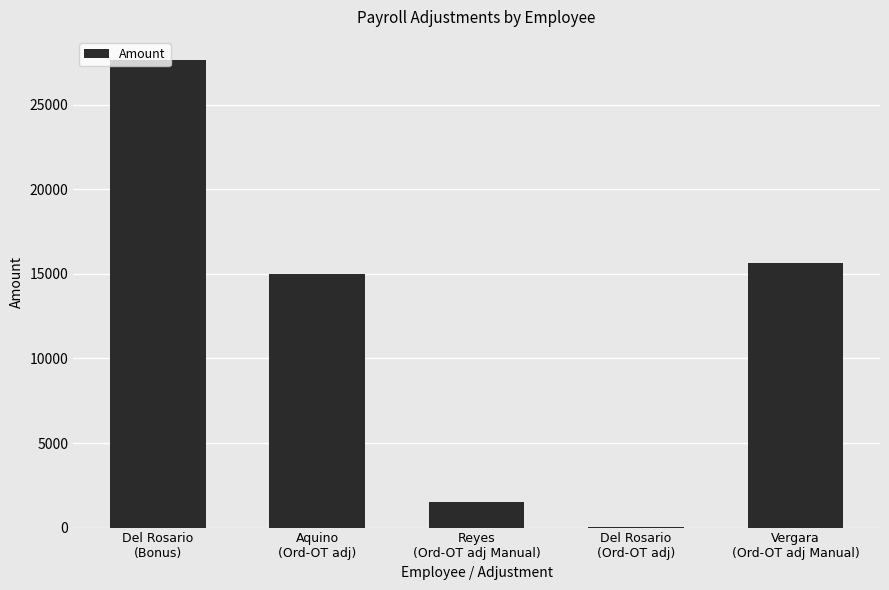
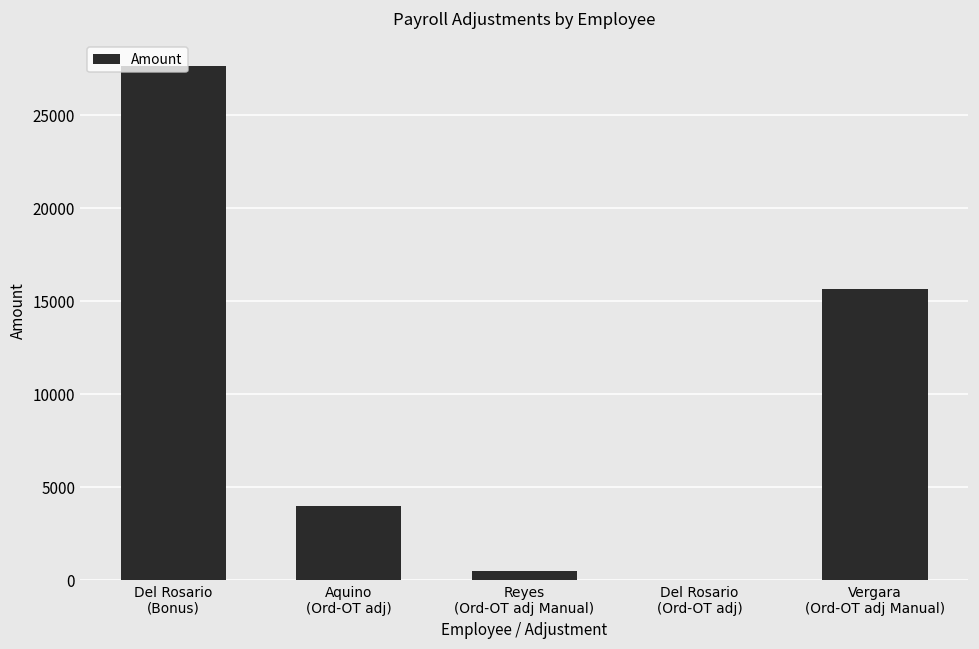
  {
-   "Aquino (Ord-OT adj)": 15000,
-   "Reyes (Ord-OT adj Manual)": 1500,
+   "Aquino (Ord-OT adj)": 4000,
+   "Reyes (Ord-OT adj Manual)": 500,
    "Vergara (Ord-OT adj Manual)": 15600
  }
